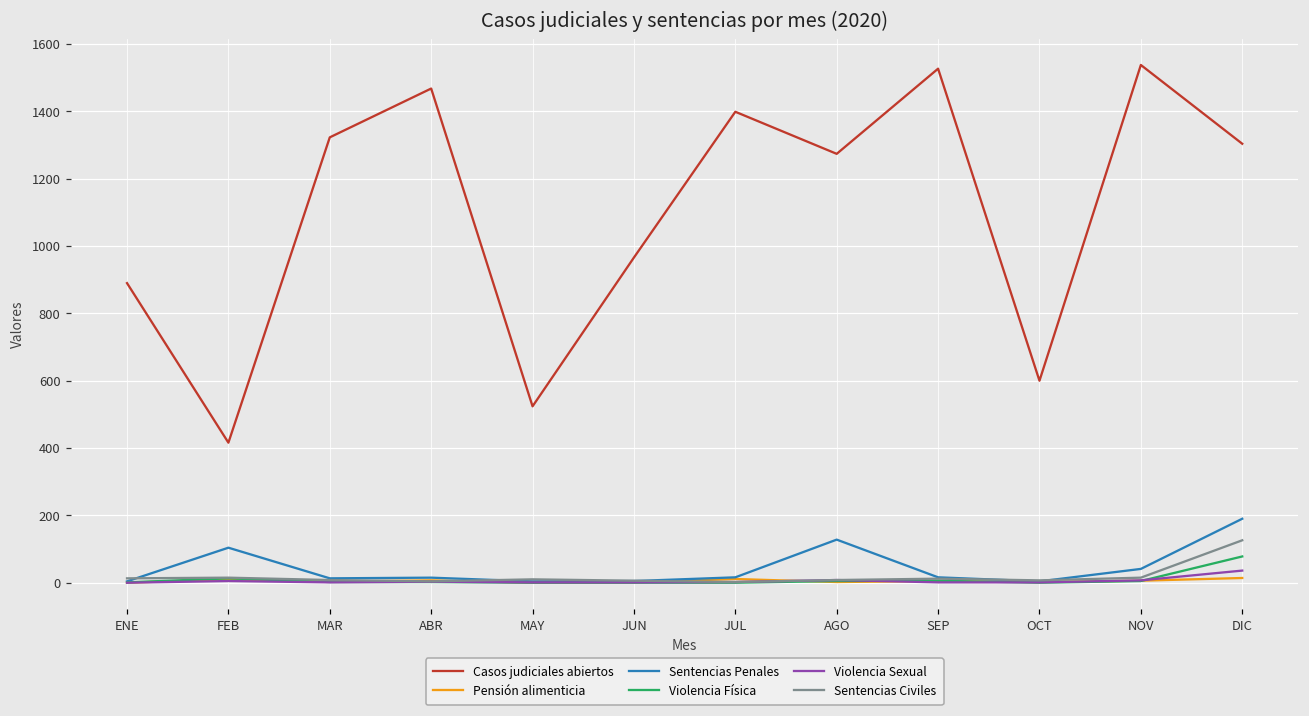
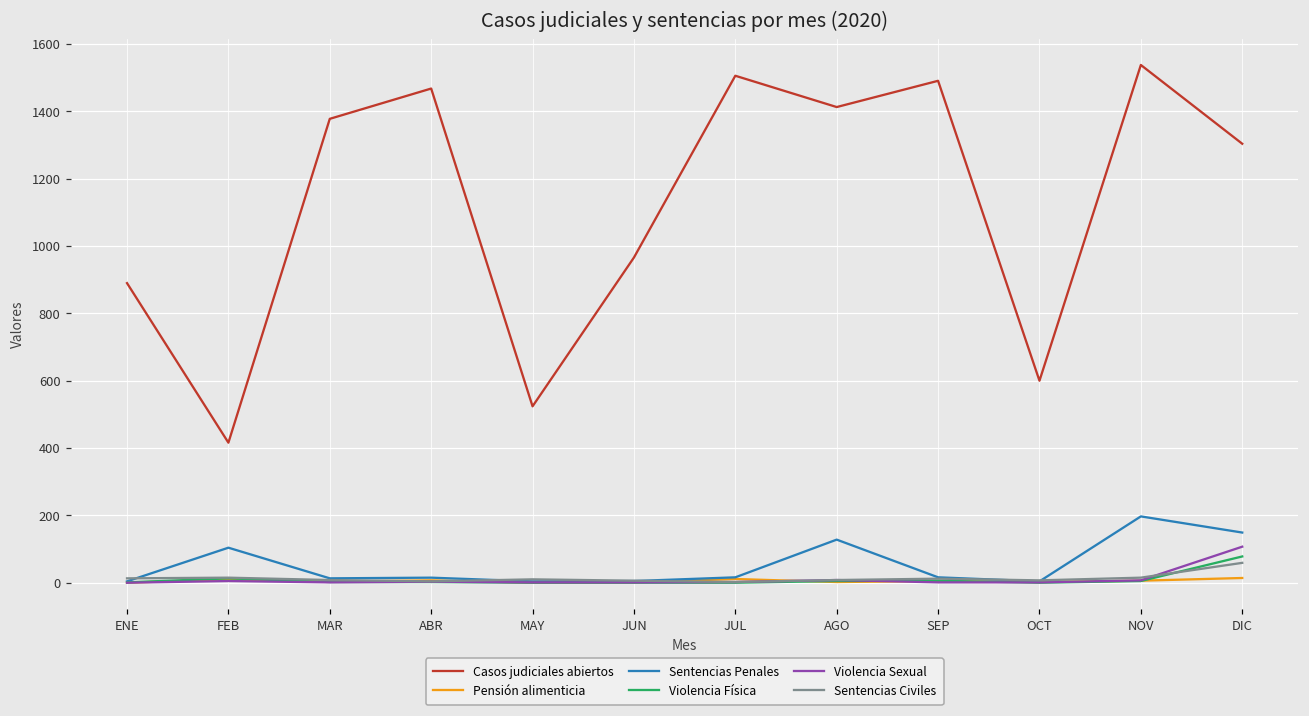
  {
    "Casos judiciales abiertos": {
      "ENE": 890,
      "FEB": 420,
-     "MAR": 1320,
+     "MAR": 1380,
      "ABR": 1470,
      "MAY": 520,
      "JUN": 970,
-     "JUL": 1400,
-     "AGO": 1270,
-     "SEP": 1530,
+     "JUL": 1510,
+     "AGO": 1410,
+     "SEP": 1490,
      "OCT": 600,
      "NOV": 1540,
      "DIC": 1300
    },
    "Pensión alimenticia": {
      "DIC": 10
    },
    "Sentencias Penales": {
      "FEB": 100,
      "AGO": 130,
-     "NOV": 40,
-     "DIC": 190
+     "NOV": 200,
+     "DIC": 150
    },
    "Violencia Física": {
      "DIC": 80
    },
    "Violencia Sexual": {
-     "DIC": 40
+     "DIC": 110
    },
    "Sentencias Civiles": {
      "ENE": 10,
-     "DIC": 130
+     "DIC": 60
    }
  }
